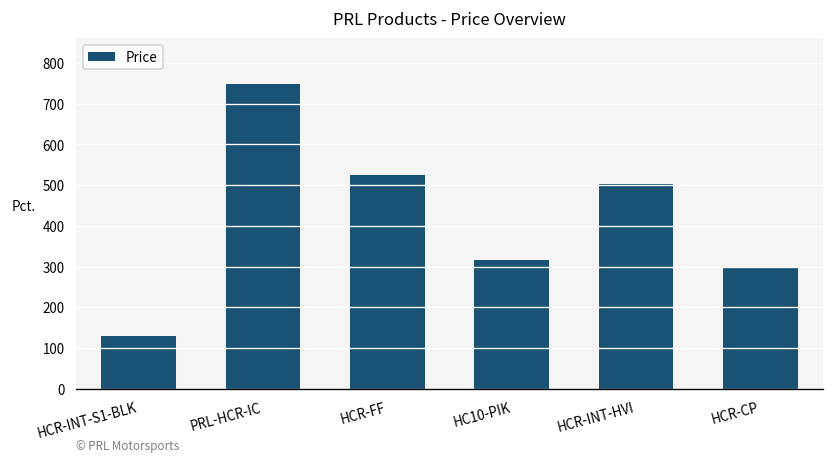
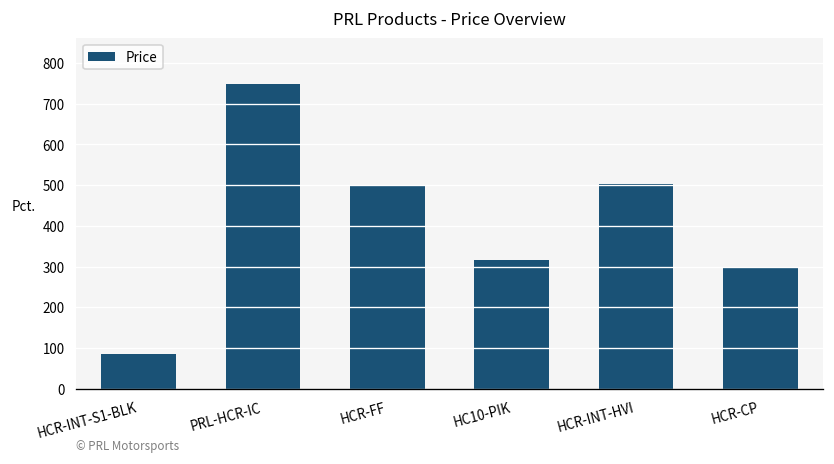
  {
-   "HCR-INT-S1-BLK": 130,
+   "HCR-INT-S1-BLK": 90,
    "PRL-HCR-IC": 750,
-   "HCR-FF": 520,
+   "HCR-FF": 500,
    "HC10-PIK": 320,
    "HCR-INT-HVI": 500,
    "HCR-CP": 300
  }
